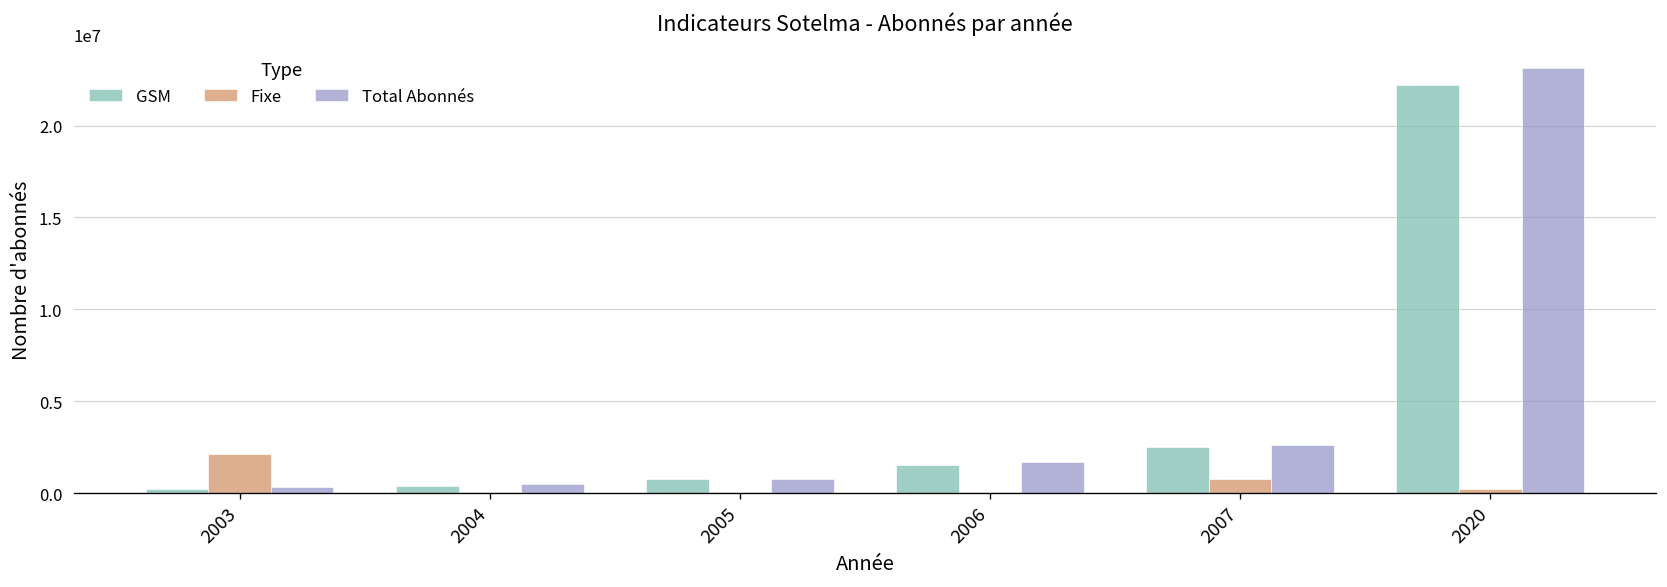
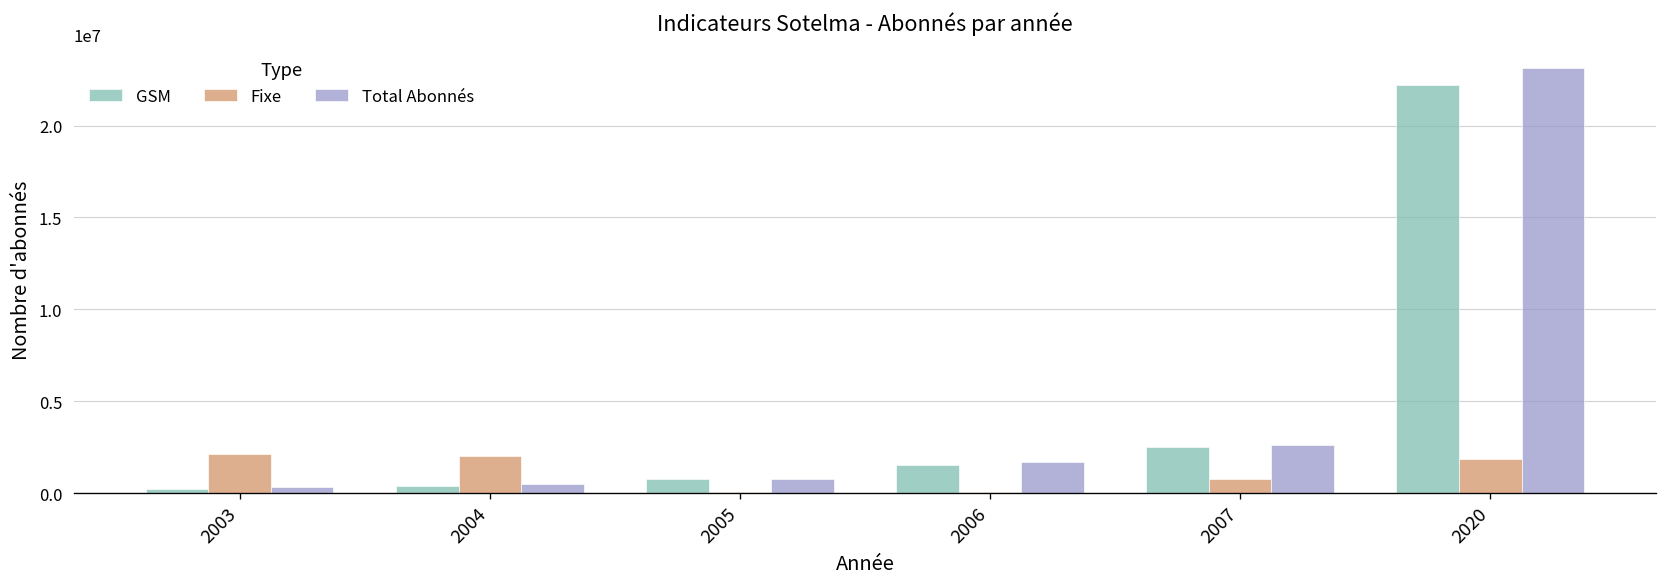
  {
    "Fixe": {
      "2003": 2100000,
-     "2004": 100000,
+     "2004": 2000000,
      "2007": 800000,
-     "2020": 200000
+     "2020": 1800000
    }
  }
